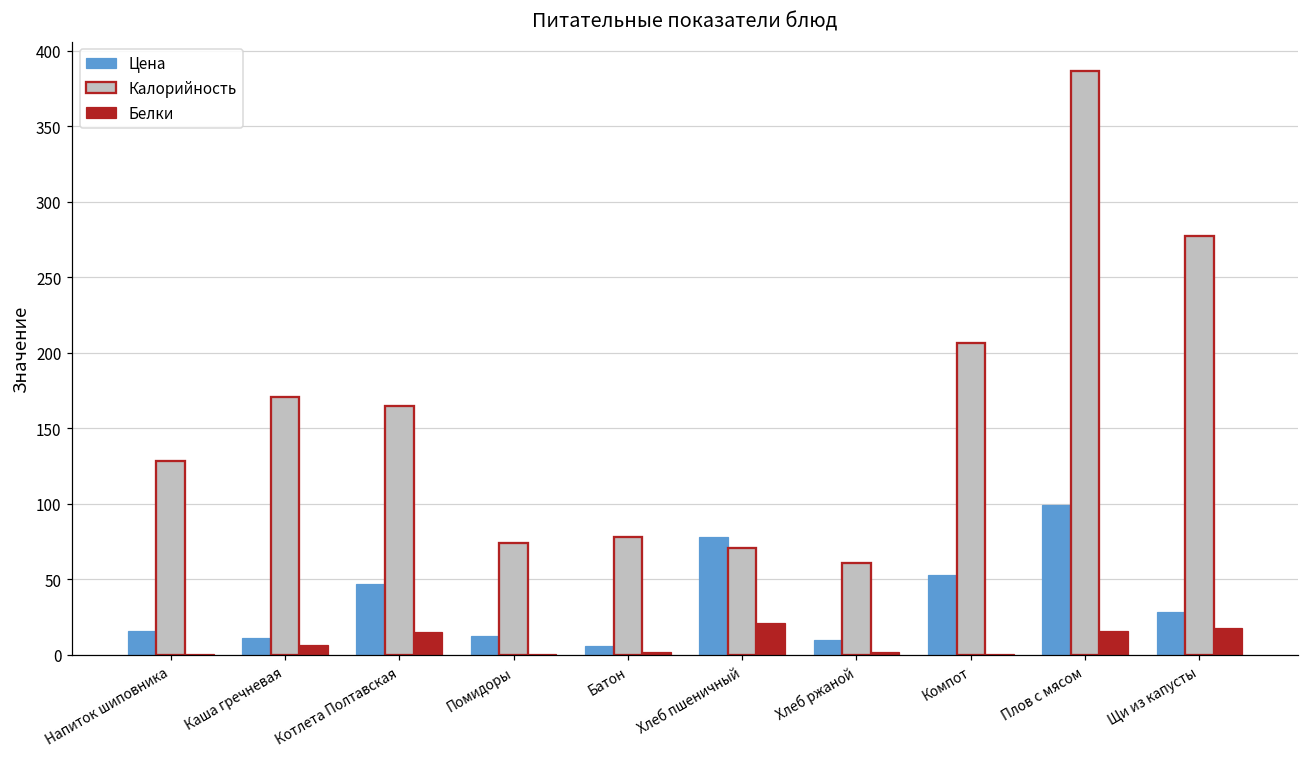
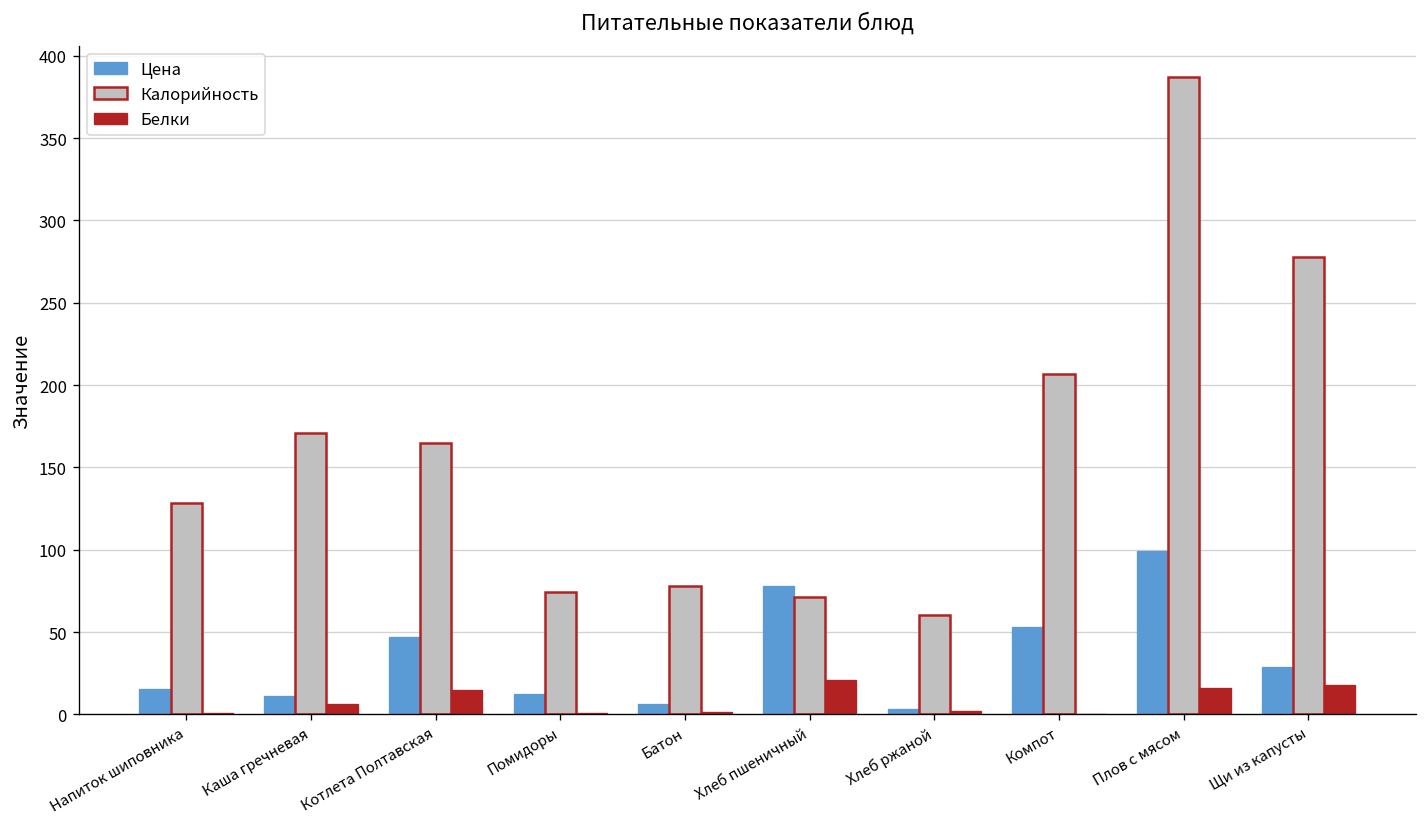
  {
    "Цена": {
      "Напиток шиповника": 15,
      "Каша гречневая": 11,
      "Котлета Полтавская": 47,
      "Помидоры": 12,
      "Батон": 6,
      "Хлеб пшеничный": 78,
-     "Хлеб ржаной": 10,
+     "Хлеб ржаной": 4,
      "Компот": 53,
      "Плов с мясом": 99,
      "Щи из капусты": 29
    },
    "Калорийность": {
      "Напиток шиповника": 129,
      "Каша гречневая": 171,
      "Котлета Полтавская": 165,
      "Помидоры": 74,
      "Батон": 78,
      "Хлеб пшеничный": 71,
      "Хлеб ржаной": 61,
      "Компот": 207,
      "Плов с мясом": 387,
      "Щи из капусты": 278
    },
    "Белки": {
      "Каша гречневая": 7,
      "Котлета Полтавская": 15,
      "Хлеб пшеничный": 21,
      "Хлеб ржаной": 2,
      "Плов с мясом": 16,
      "Щи из капусты": 18
    }
  }
